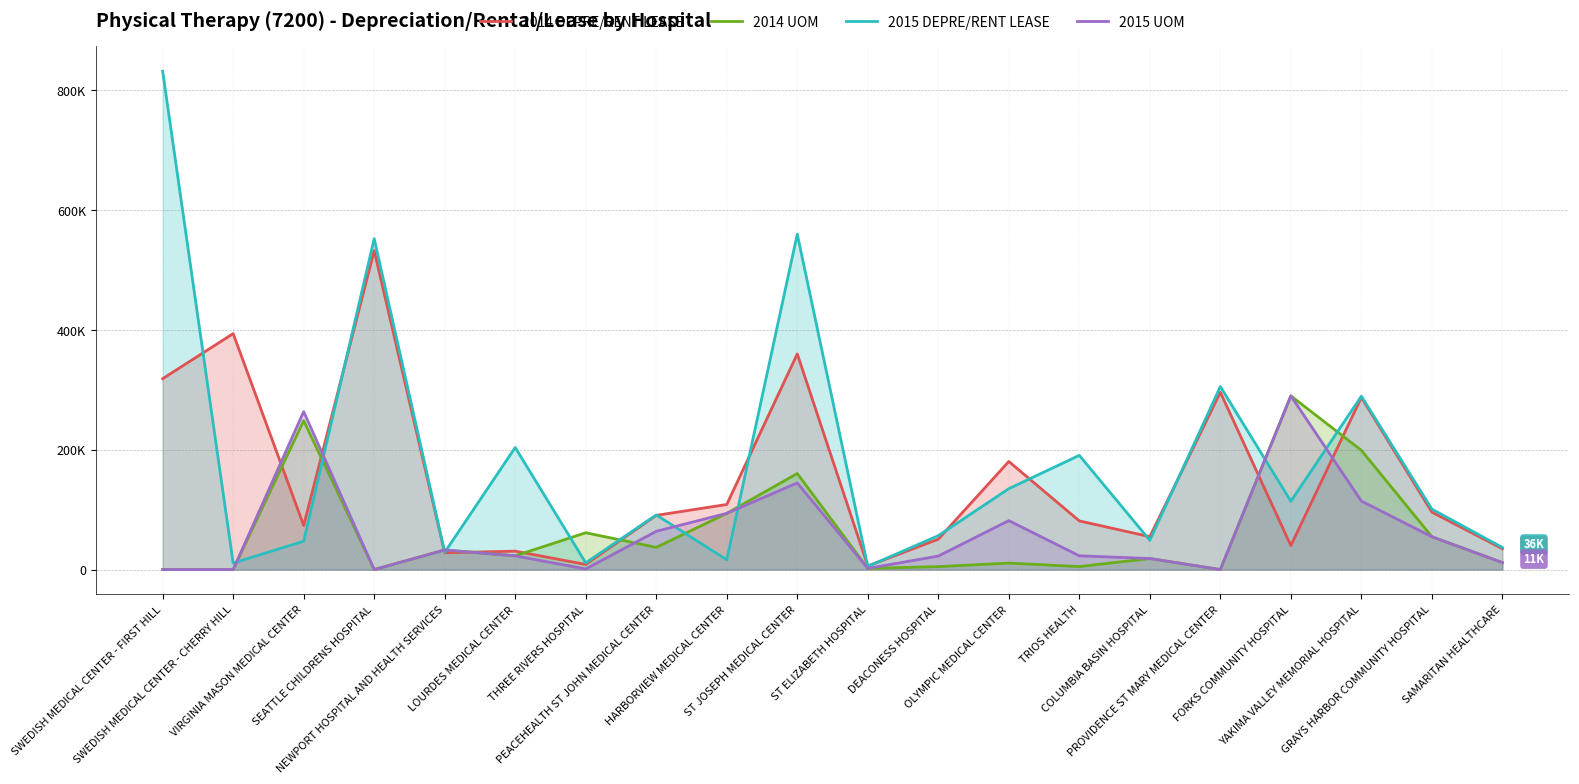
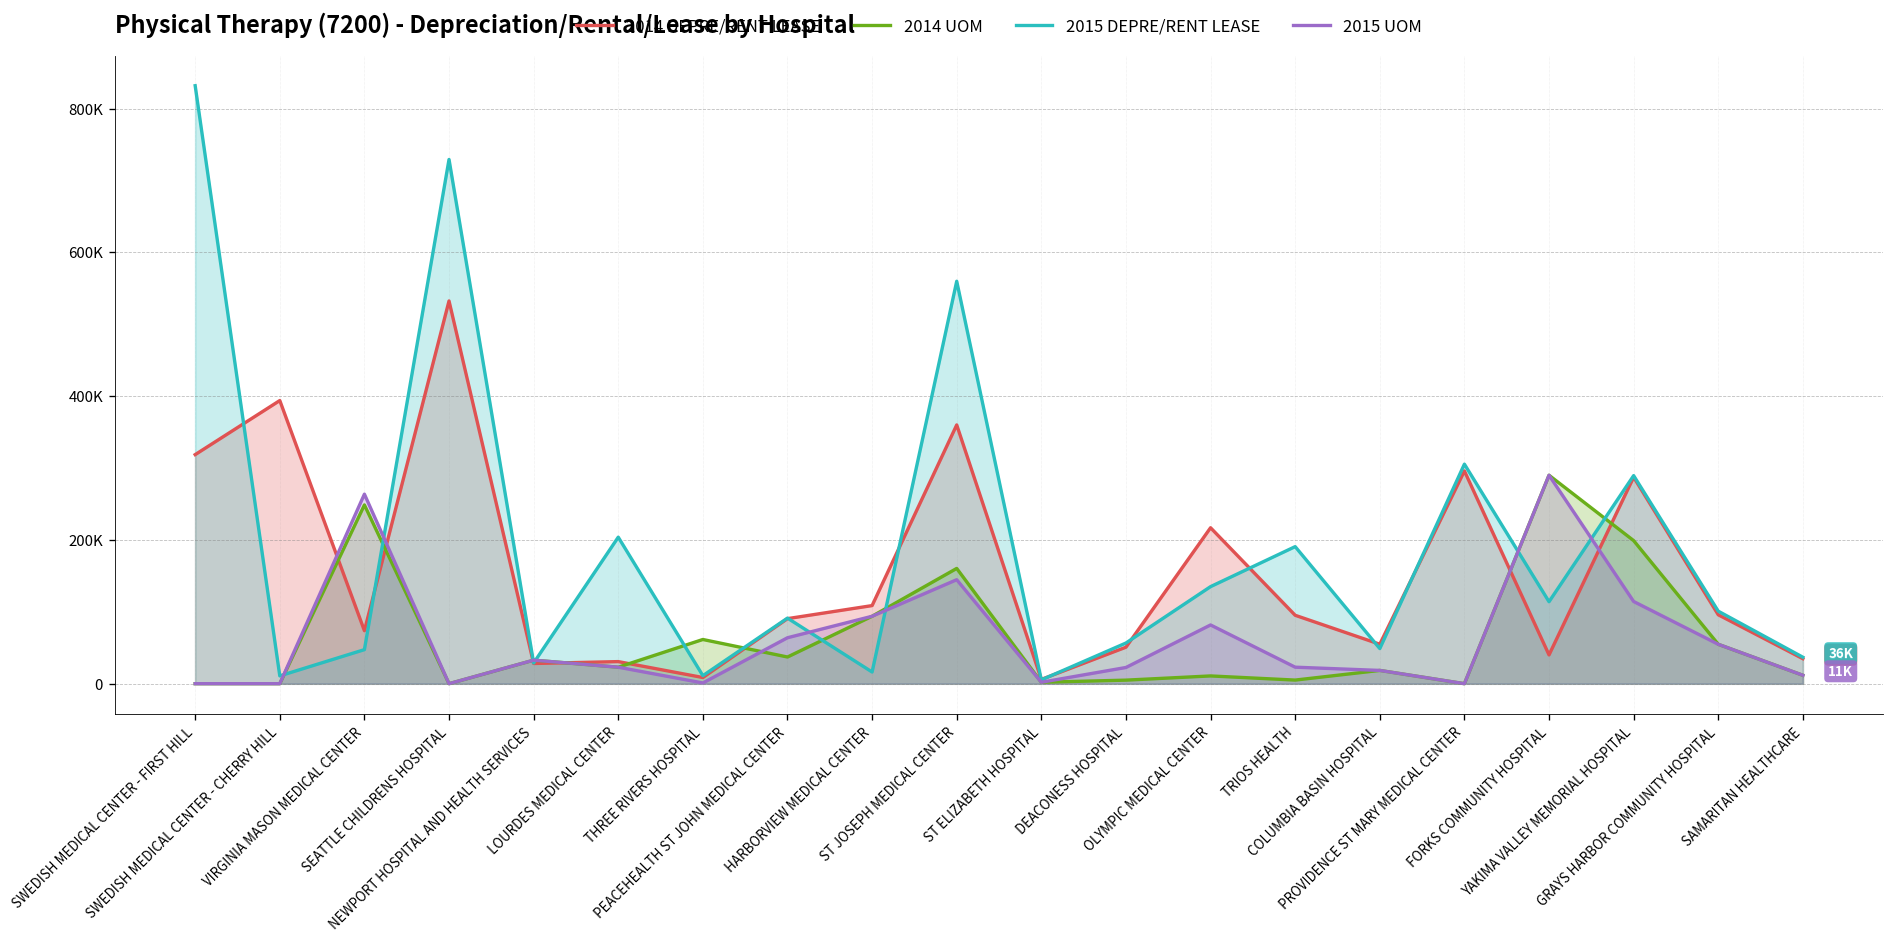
  {
    "2014 DEPRE/RENT LEASE": {
      "SWEDISH MEDICAL CENTER - FIRST HILL": 320000,
      "SWEDISH MEDICAL CENTER - CHERRY HILL": 390000,
      "VIRGINIA MASON MEDICAL CENTER": 70000,
      "SEATTLE CHILDRENS HOSPITAL": 530000,
      "LOURDES MEDICAL CENTER": 30000,
      "HARBORVIEW MEDICAL CENTER": 110000,
      "ST JOSEPH MEDICAL CENTER": 360000,
      "DEACONESS HOSPITAL": 50000,
-     "OLYMPIC MEDICAL CENTER": 180000,
-     "TRIOS HEALTH": 80000,
+     "OLYMPIC MEDICAL CENTER": 220000,
+     "TRIOS HEALTH": 100000,
      "COLUMBIA BASIN HOSPITAL": 50000,
      "PROVIDENCE ST MARY MEDICAL CENTER": 300000,
      "FORKS COMMUNITY HOSPITAL": 40000,
      "GRAYS HARBOR COMMUNITY HOSPITAL": 100000
    },
    "2014 UOM": {
      "VIRGINIA MASON MEDICAL CENTER": 250000,
      "THREE RIVERS HOSPITAL": 60000,
      "PEACEHEALTH ST JOHN MEDICAL CENTER": 40000,
      "ST JOSEPH MEDICAL CENTER": 160000,
      "DEACONESS HOSPITAL": 0,
      "OLYMPIC MEDICAL CENTER": 10000,
      "TRIOS HEALTH": 10000,
      "YAKIMA VALLEY MEMORIAL HOSPITAL": 200000
    },
    "2015 DEPRE/RENT LEASE": {
      "SWEDISH MEDICAL CENTER - FIRST HILL": 830000,
      "SWEDISH MEDICAL CENTER - CHERRY HILL": 10000,
      "VIRGINIA MASON MEDICAL CENTER": 50000,
-     "SEATTLE CHILDRENS HOSPITAL": 550000,
+     "SEATTLE CHILDRENS HOSPITAL": 730000,
      "LOURDES MEDICAL CENTER": 200000,
      "HARBORVIEW MEDICAL CENTER": 20000,
      "ST JOSEPH MEDICAL CENTER": 560000,
      "DEACONESS HOSPITAL": 60000,
      "OLYMPIC MEDICAL CENTER": 140000,
      "TRIOS HEALTH": 190000,
      "COLUMBIA BASIN HOSPITAL": 50000,
      "PROVIDENCE ST MARY MEDICAL CENTER": 310000,
      "FORKS COMMUNITY HOSPITAL": 110000,
      "GRAYS HARBOR COMMUNITY HOSPITAL": 100000
    },
    "2015 UOM": {
      "VIRGINIA MASON MEDICAL CENTER": 260000,
      "THREE RIVERS HOSPITAL": 0,
      "PEACEHEALTH ST JOHN MEDICAL CENTER": 60000,
      "ST JOSEPH MEDICAL CENTER": 140000,
      "DEACONESS HOSPITAL": 20000,
      "OLYMPIC MEDICAL CENTER": 80000,
      "TRIOS HEALTH": 20000,
      "YAKIMA VALLEY MEMORIAL HOSPITAL": 110000
    }
  }
